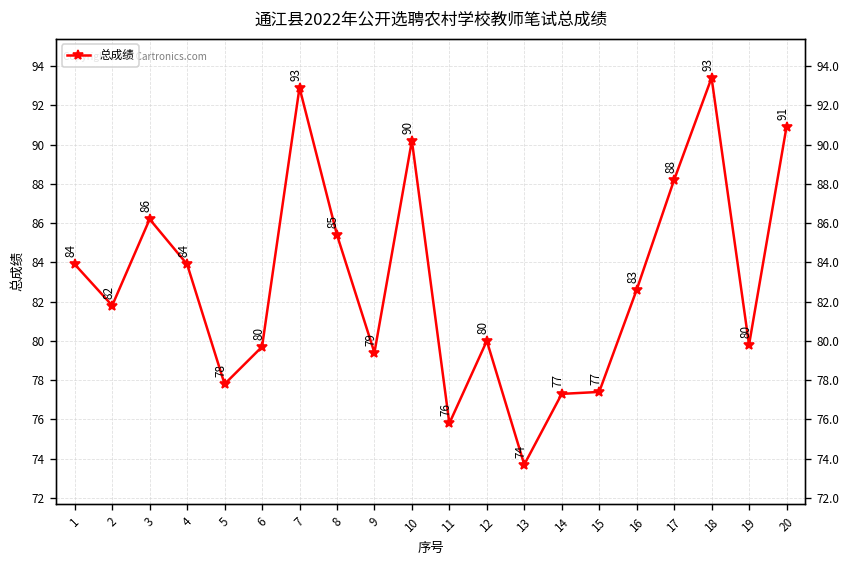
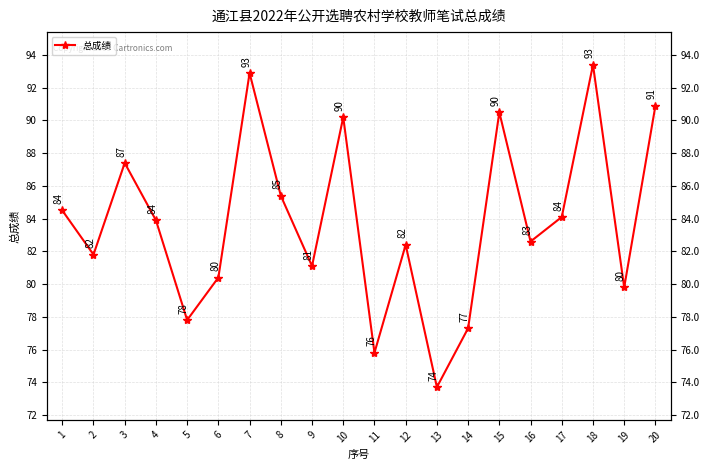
  {
-   "1": 83.9,
+   "1": 84.5,
    "2": 82,
-   "3": 86,
+   "3": 87,
    "4": 84,
    "5": 78,
-   "6": 79.7,
+   "6": 80.4,
    "7": 93,
    "8": 85,
-   "9": 79,
+   "9": 81,
    "10": 90,
    "11": 76,
-   "12": 80,
+   "12": 82,
    "13": 74,
    "14": 77,
-   "15": 77,
+   "15": 90,
    "16": 83,
-   "17": 88,
+   "17": 84,
    "18": 93,
    "19": 80,
    "20": 91
  }
